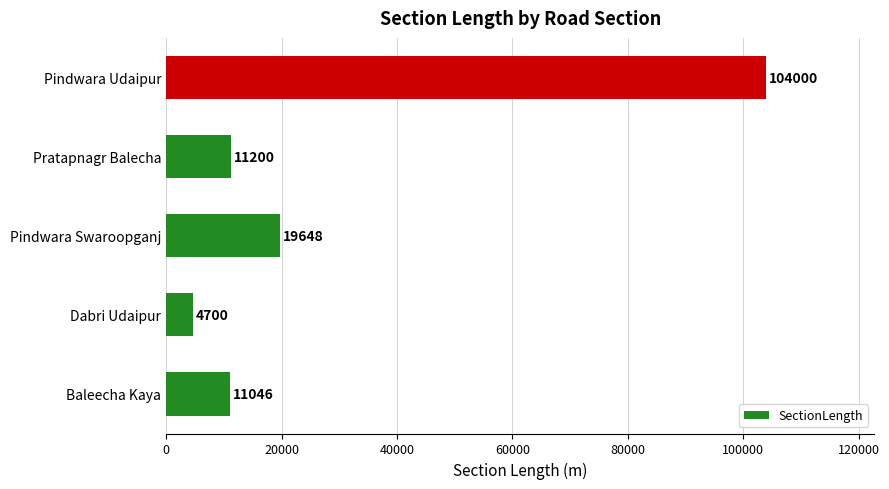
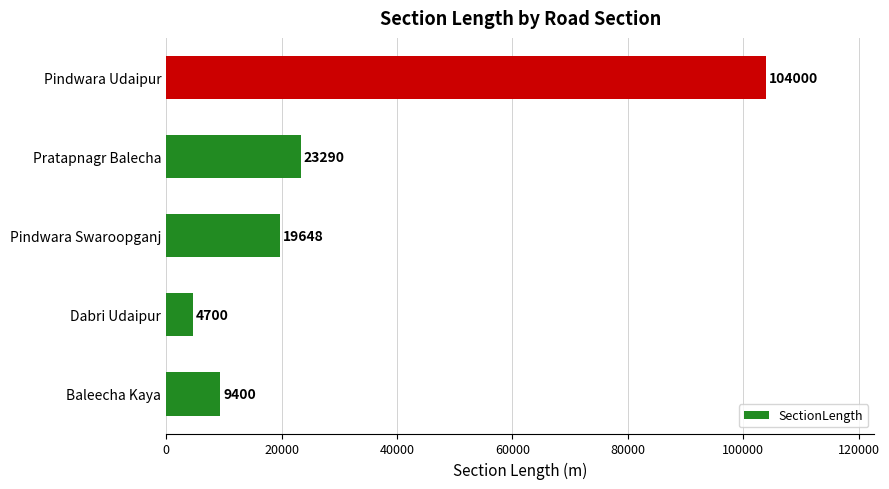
  {
    "Pindwara Udaipur": 104000,
-   "Pratapnagr Balecha": 11200,
+   "Pratapnagr Balecha": 23290,
    "Pindwara Swaroopganj": 19648,
    "Dabri Udaipur": 4700,
-   "Baleecha Kaya": 11046
+   "Baleecha Kaya": 9400
  }
